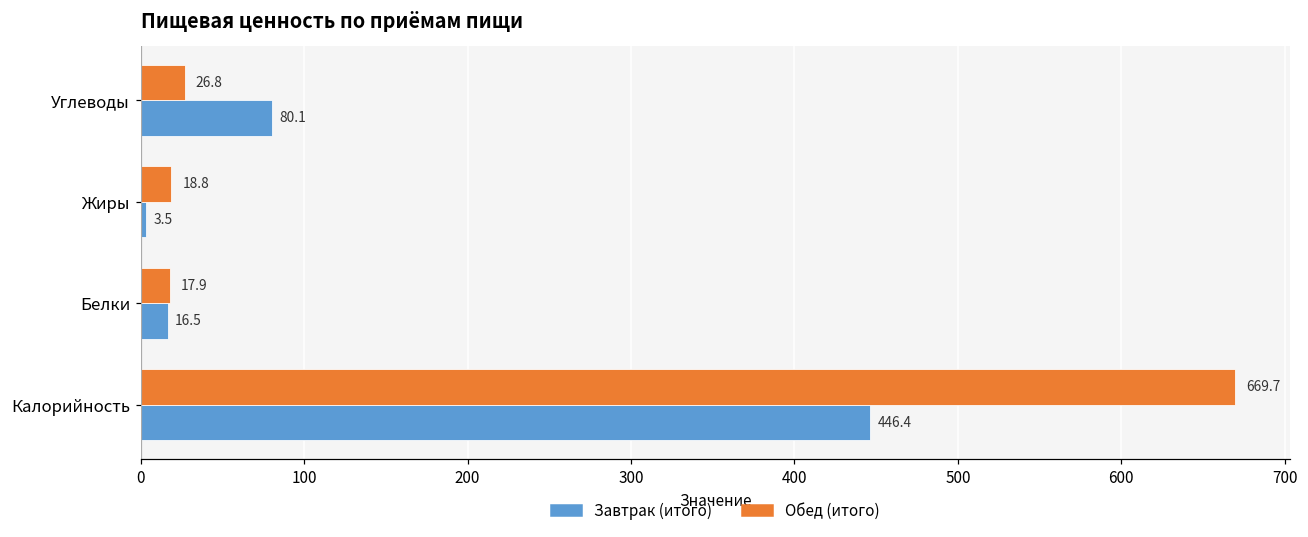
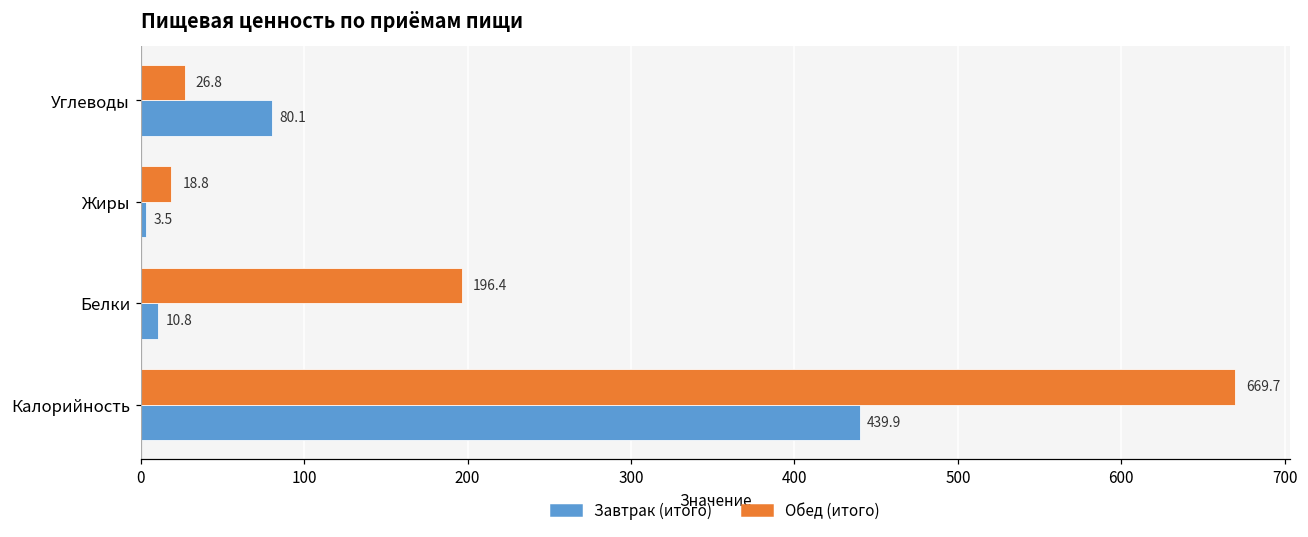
  {
    "Завтрак (итого)": {
      "Углеводы": 80.1,
      "Жиры": 3.5,
-     "Белки": 16.5,
-     "Калорийность": 446.4
+     "Белки": 10.8,
+     "Калорийность": 439.9
    },
    "Обед (итого)": {
      "Углеводы": 26.8,
      "Жиры": 18.8,
-     "Белки": 17.9,
+     "Белки": 196.4,
      "Калорийность": 669.7
    }
  }
